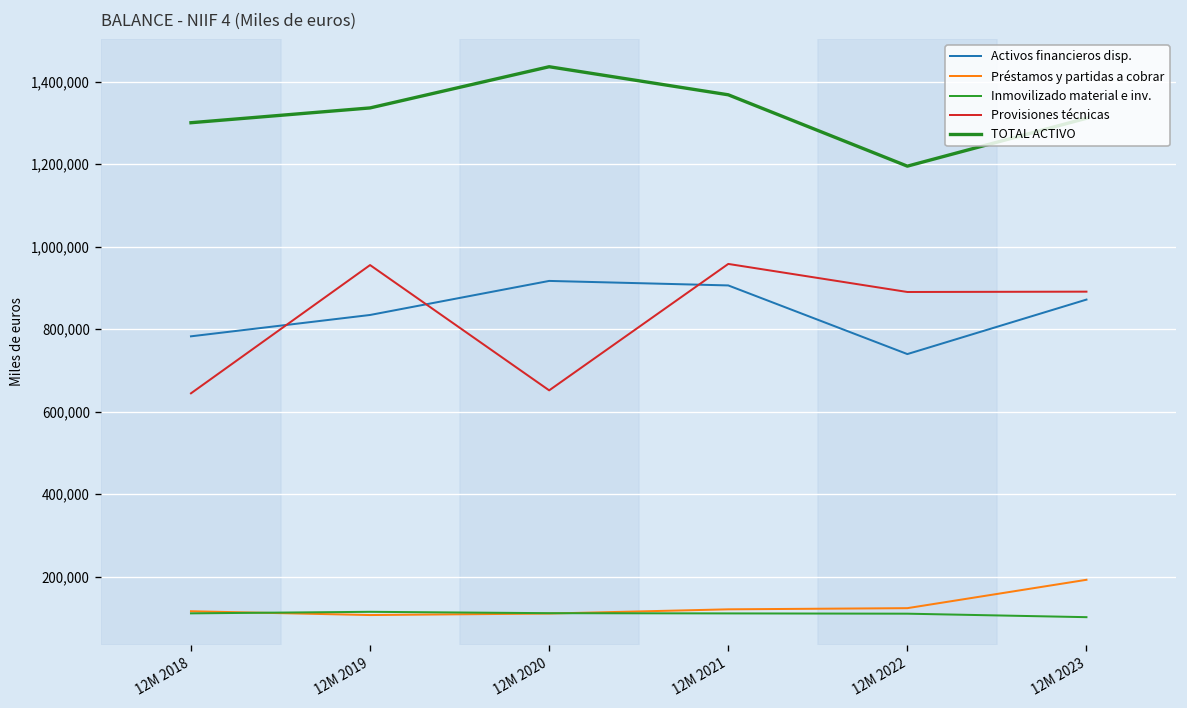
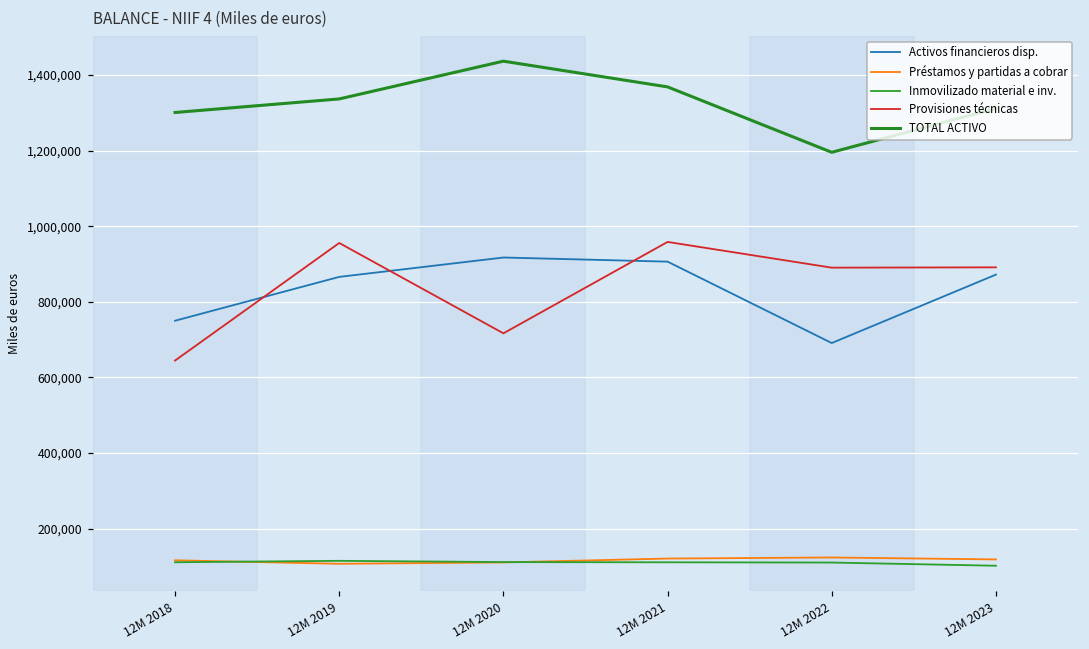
  {
    "Activos financieros disp.": {
-     "12M 2018": "780,000",
-     "12M 2019": "830,000",
+     "12M 2018": "750,000",
+     "12M 2019": "870,000",
      "12M 2020": "920,000",
      "12M 2021": "910,000",
-     "12M 2022": "740,000",
+     "12M 2022": "690,000",
      "12M 2023": "870,000"
    },
    "Préstamos y partidas a cobrar": {
      "12M 2019": "110,000",
      "12M 2021": "120,000",
      "12M 2022": "120,000",
-     "12M 2023": "190,000"
+     "12M 2023": "120,000"
    },
    "Provisiones técnicas": {
      "12M 2018": "640,000",
      "12M 2019": "960,000",
-     "12M 2020": "650,000",
+     "12M 2020": "720,000",
      "12M 2021": "960,000",
      "12M 2022": "890,000",
      "12M 2023": "890,000"
    }
  }
